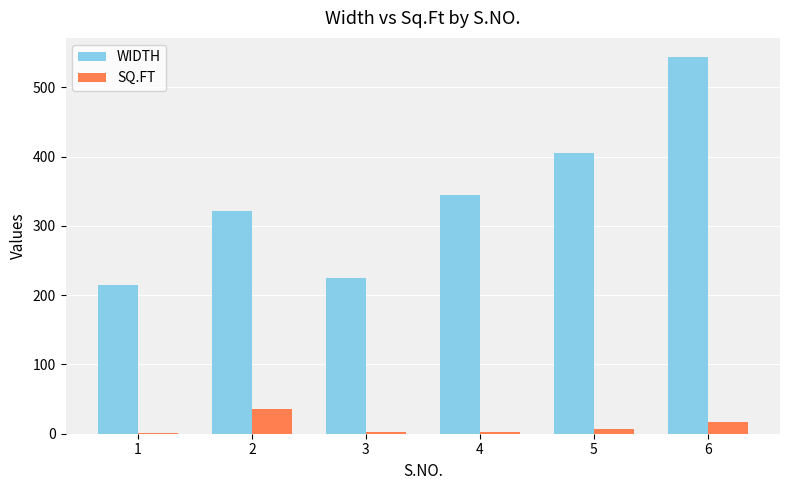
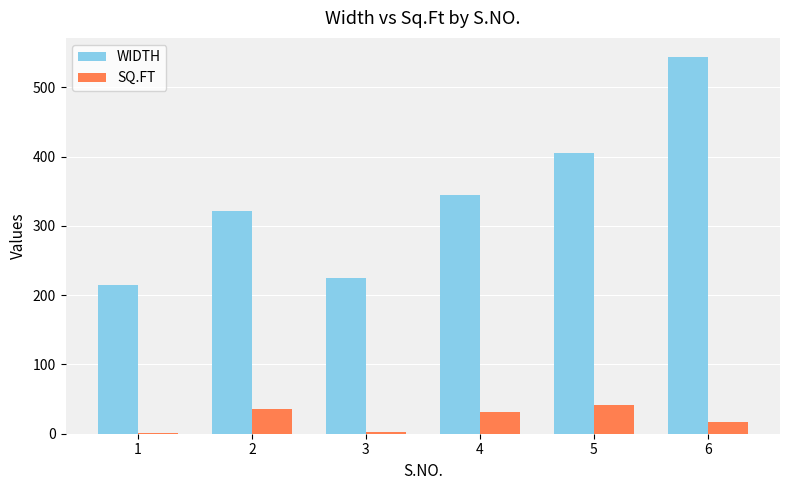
  {
    "WIDTH": {
      "1": 220,
      "2": 320,
      "3": 230,
      "4": 350,
      "5": 410,
      "6": 540
    },
    "SQ.FT": {
      "2": 40,
-     "4": 0,
-     "5": 10,
+     "4": 30,
+     "5": 40,
      "6": 20
    }
  }
